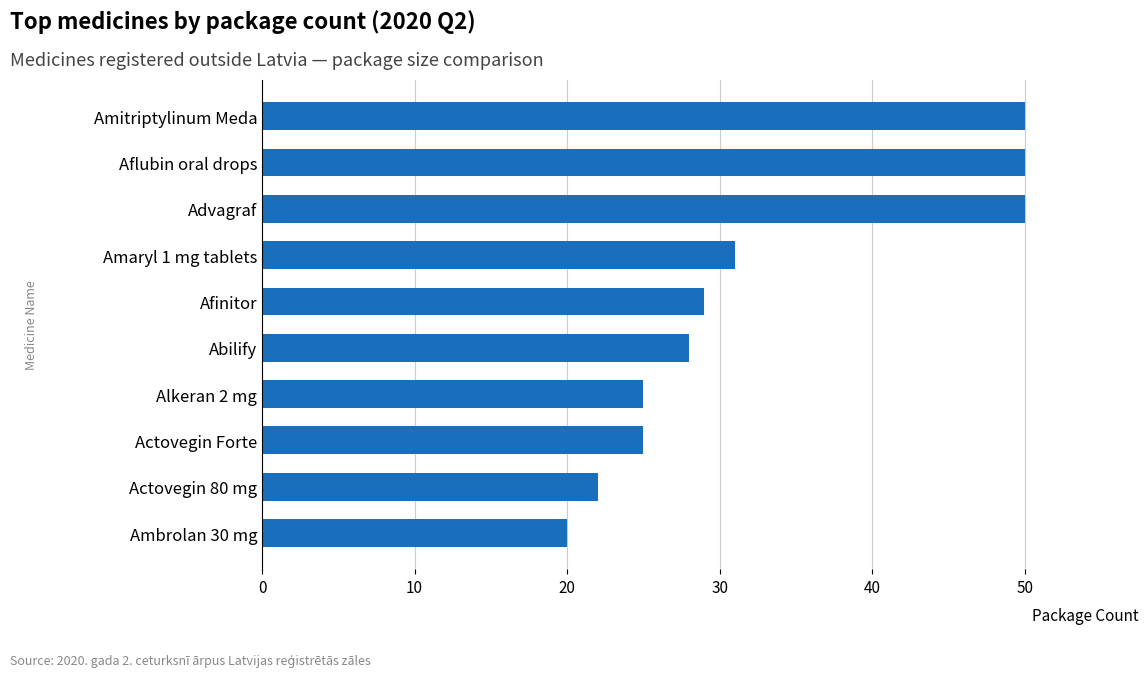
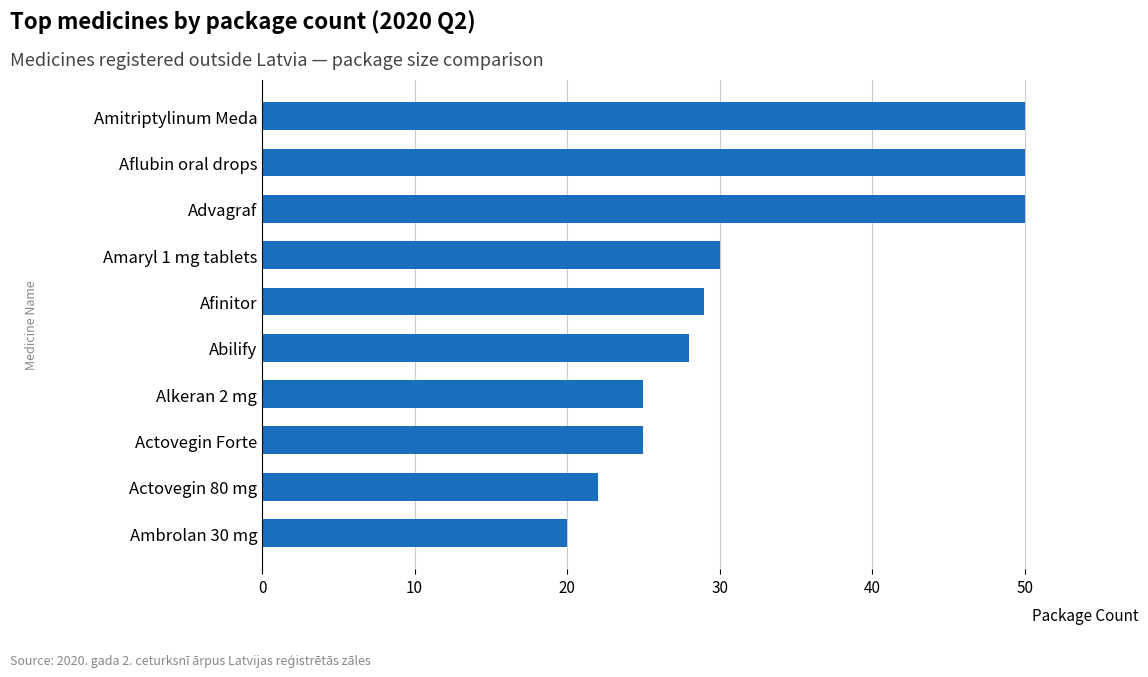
  {
    "Amitriptylinum Meda": 50,
    "Aflubin oral drops": 50,
    "Advagraf": 50,
-   "Amaryl 1 mg tablets": 31,
+   "Amaryl 1 mg tablets": 30,
    "Afinitor": 29,
    "Abilify": 28,
    "Alkeran 2 mg": 25,
    "Actovegin Forte": 25,
    "Actovegin 80 mg": 22,
    "Ambrolan 30 mg": 20
  }
